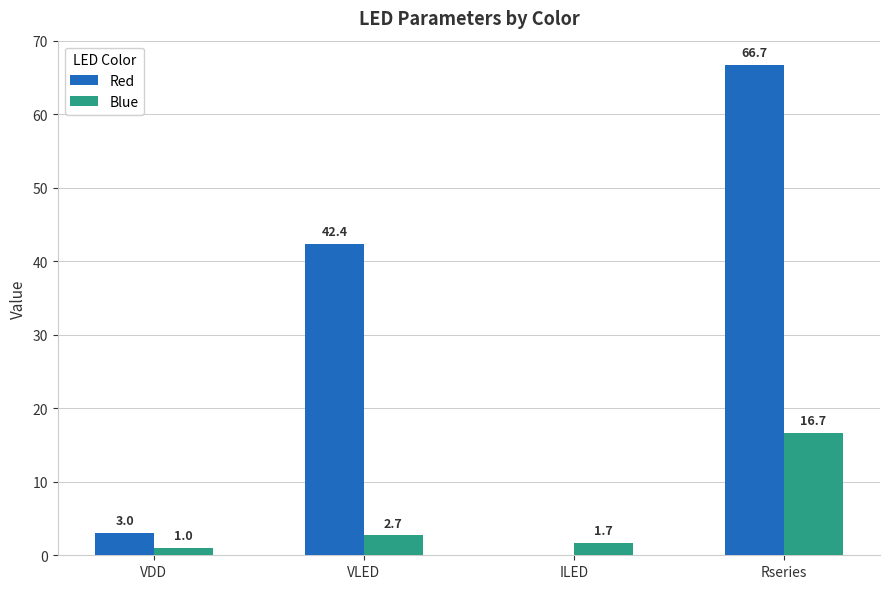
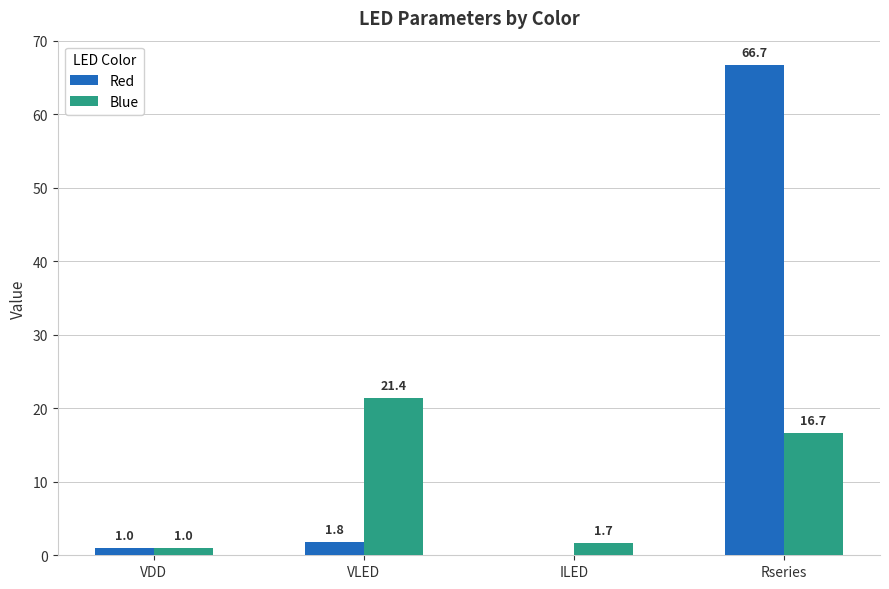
  {
    "Red": {
-     "VDD": 3.0,
-     "VLED": 42.4,
+     "VDD": 1.0,
+     "VLED": 1.8,
      "Rseries": 66.7
    },
    "Blue": {
      "VDD": 1.0,
-     "VLED": 2.7,
+     "VLED": 21.4,
      "ILED": 1.7,
      "Rseries": 16.7
    }
  }
